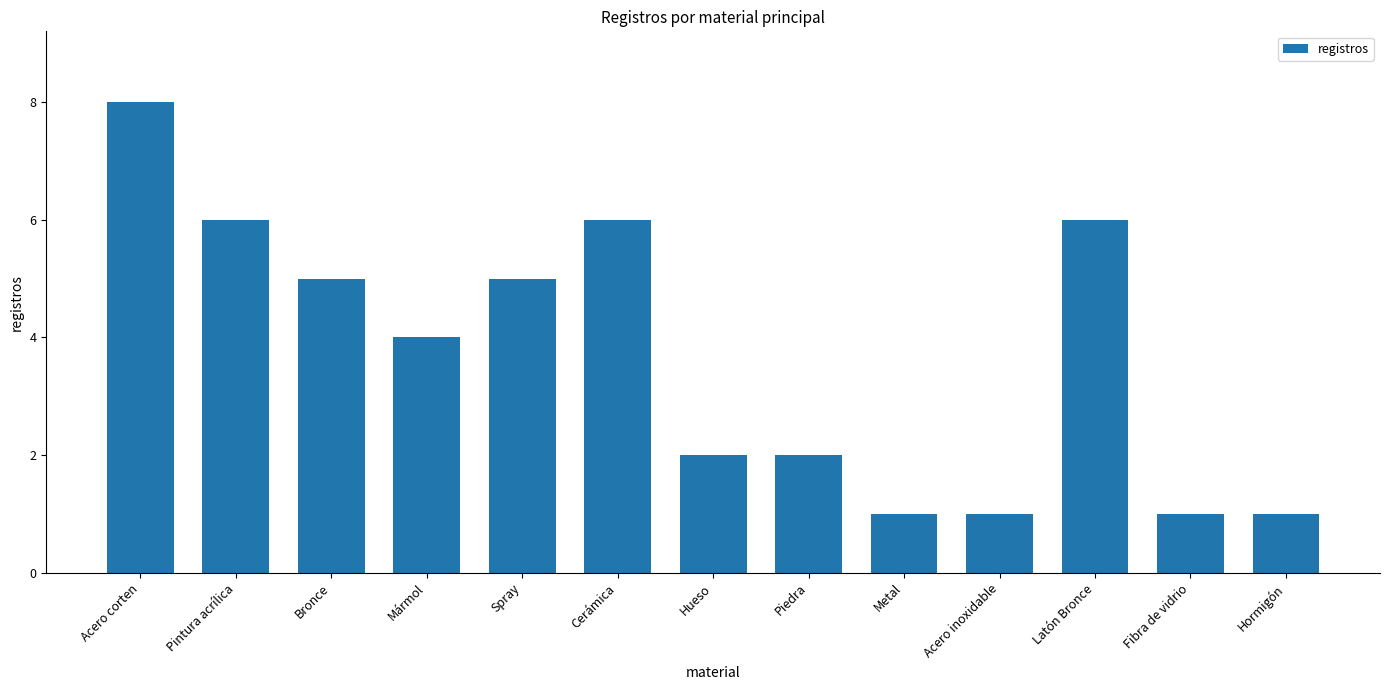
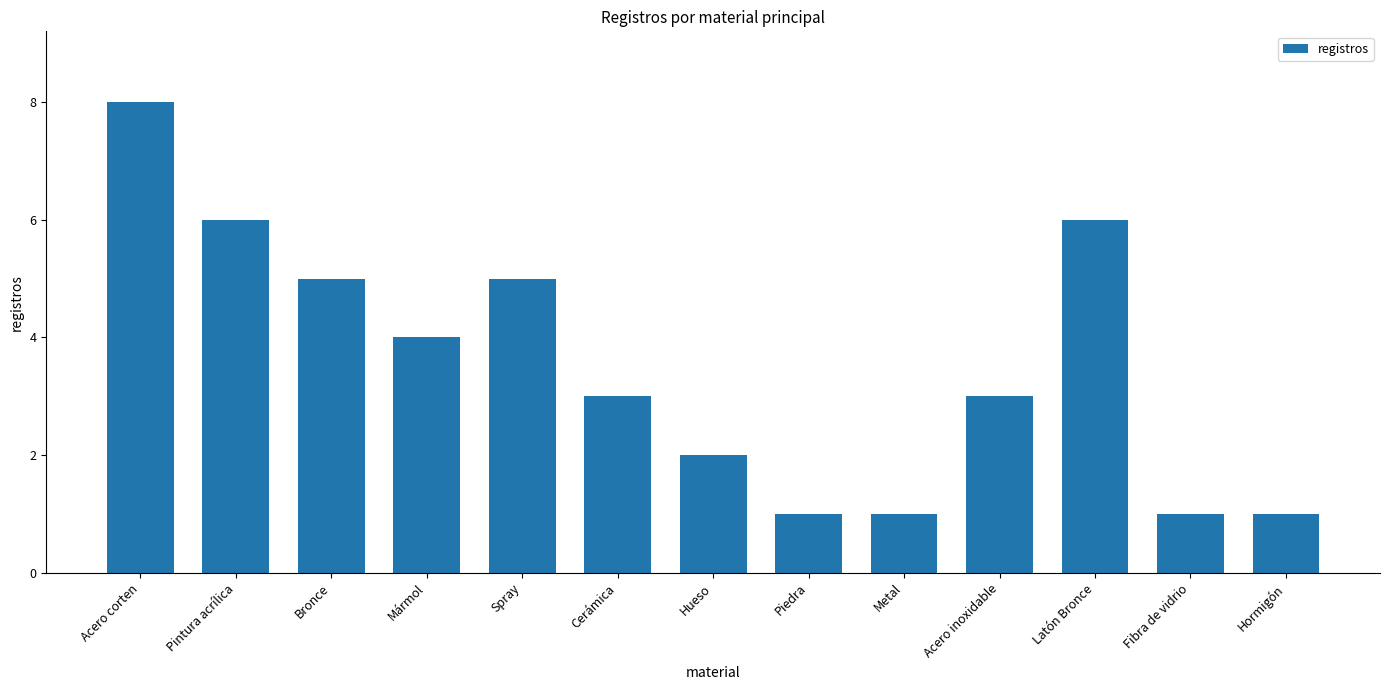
  {
    "Acero corten": 8,
    "Pintura acrílica": 6,
    "Bronce": 5,
    "Mármol": 4,
    "Spray": 5,
-   "Cerámica": 6,
+   "Cerámica": 3,
    "Hueso": 2,
-   "Piedra": 2,
+   "Piedra": 1,
    "Metal": 1,
-   "Acero inoxidable": 1,
+   "Acero inoxidable": 3,
    "Latón Bronce": 6,
    "Fibra de vidrio": 1,
    "Hormigón": 1
  }
